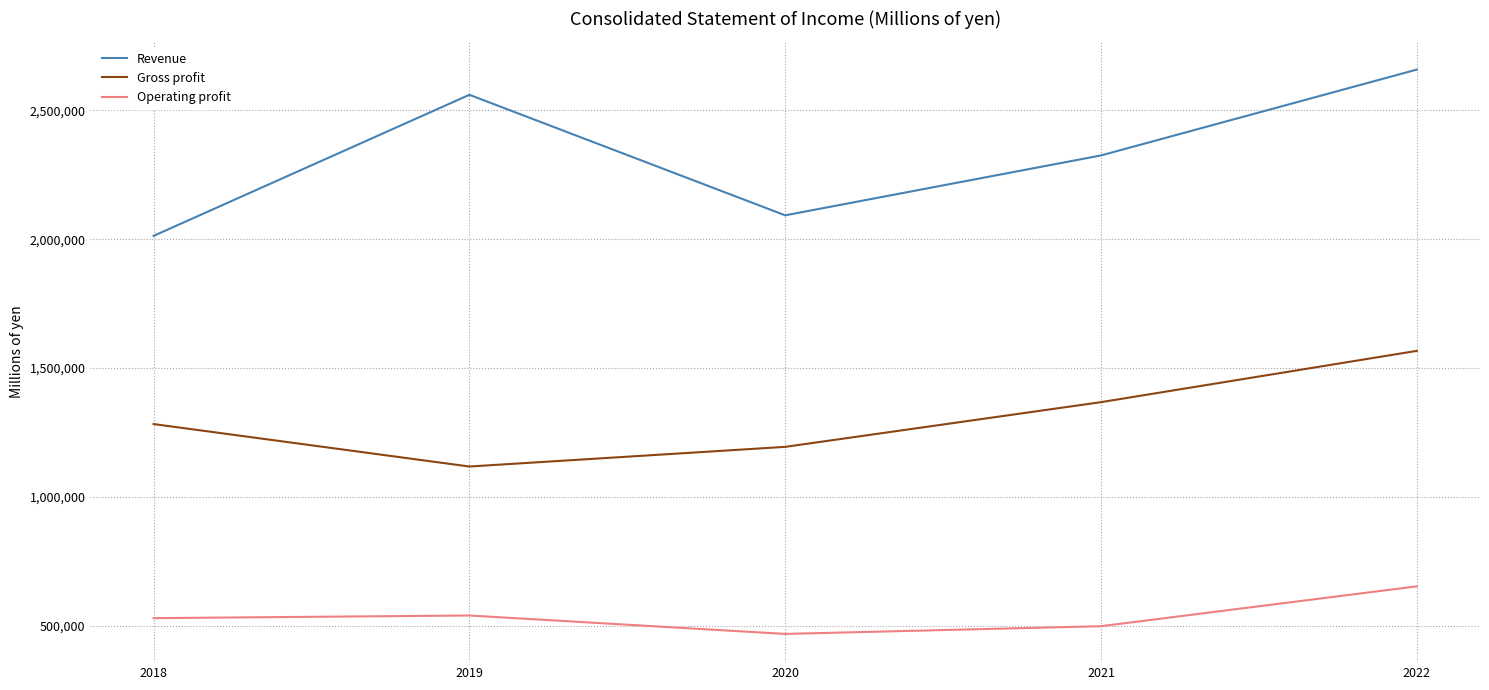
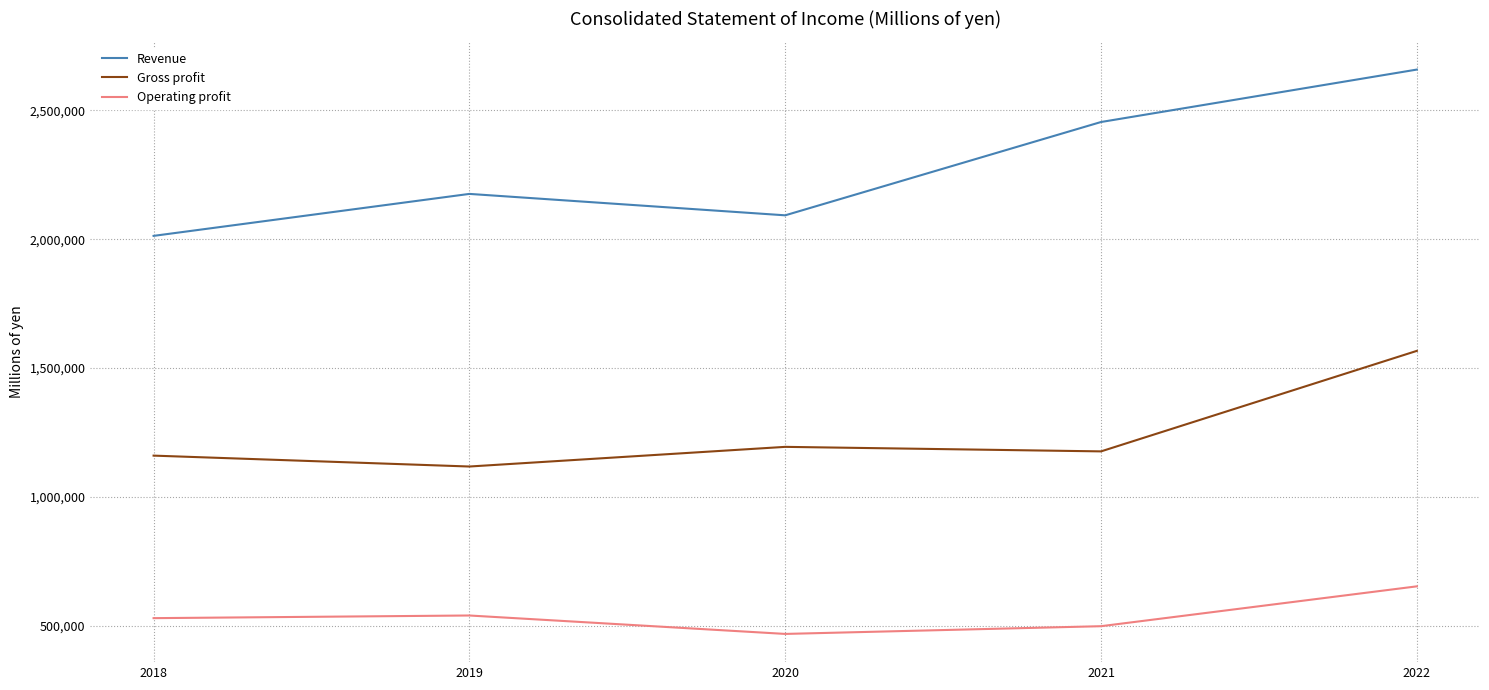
  {
    "Revenue": {
      "2018": "2,010,000",
-     "2019": "2,560,000",
+     "2019": "2,180,000",
      "2020": "2,090,000",
-     "2021": "2,320,000",
+     "2021": "2,450,000",
      "2022": "2,660,000"
    },
    "Gross profit": {
-     "2018": "1,280,000",
+     "2018": "1,160,000",
      "2019": "1,120,000",
      "2020": "1,190,000",
-     "2021": "1,370,000",
+     "2021": "1,180,000",
      "2022": "1,570,000"
    },
    "Operating profit": {
      "2018": "530,000",
      "2019": "540,000",
      "2020": "470,000",
      "2021": "500,000",
      "2022": "650,000"
    }
  }
